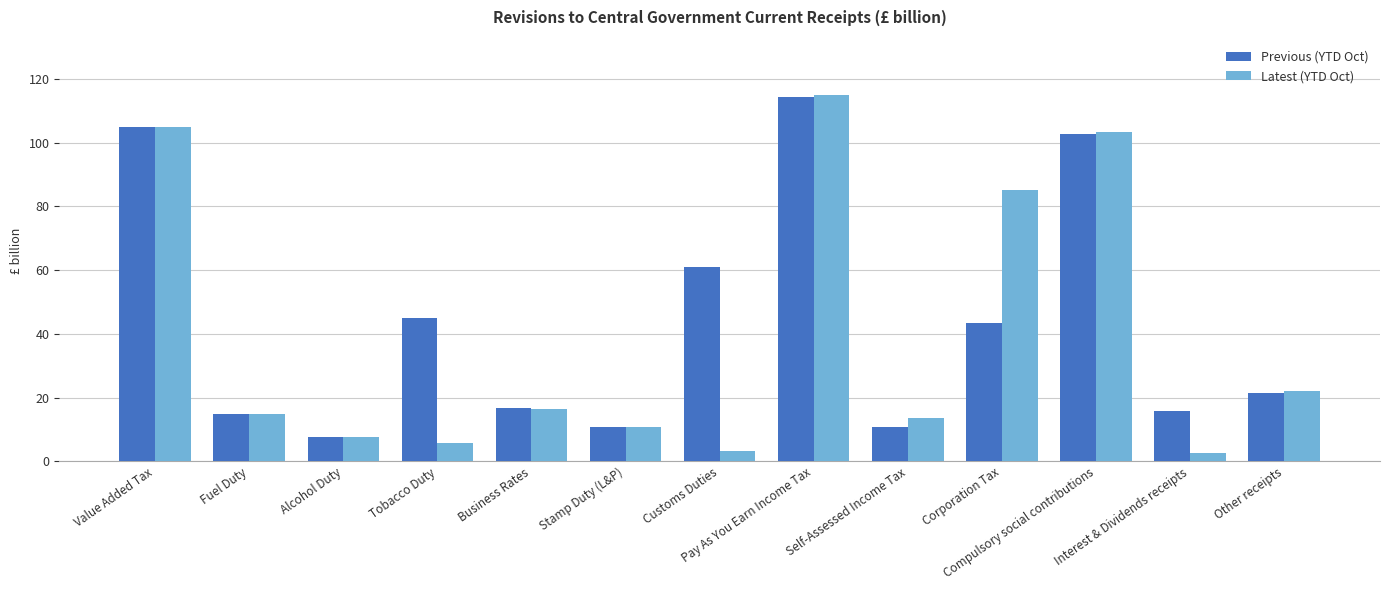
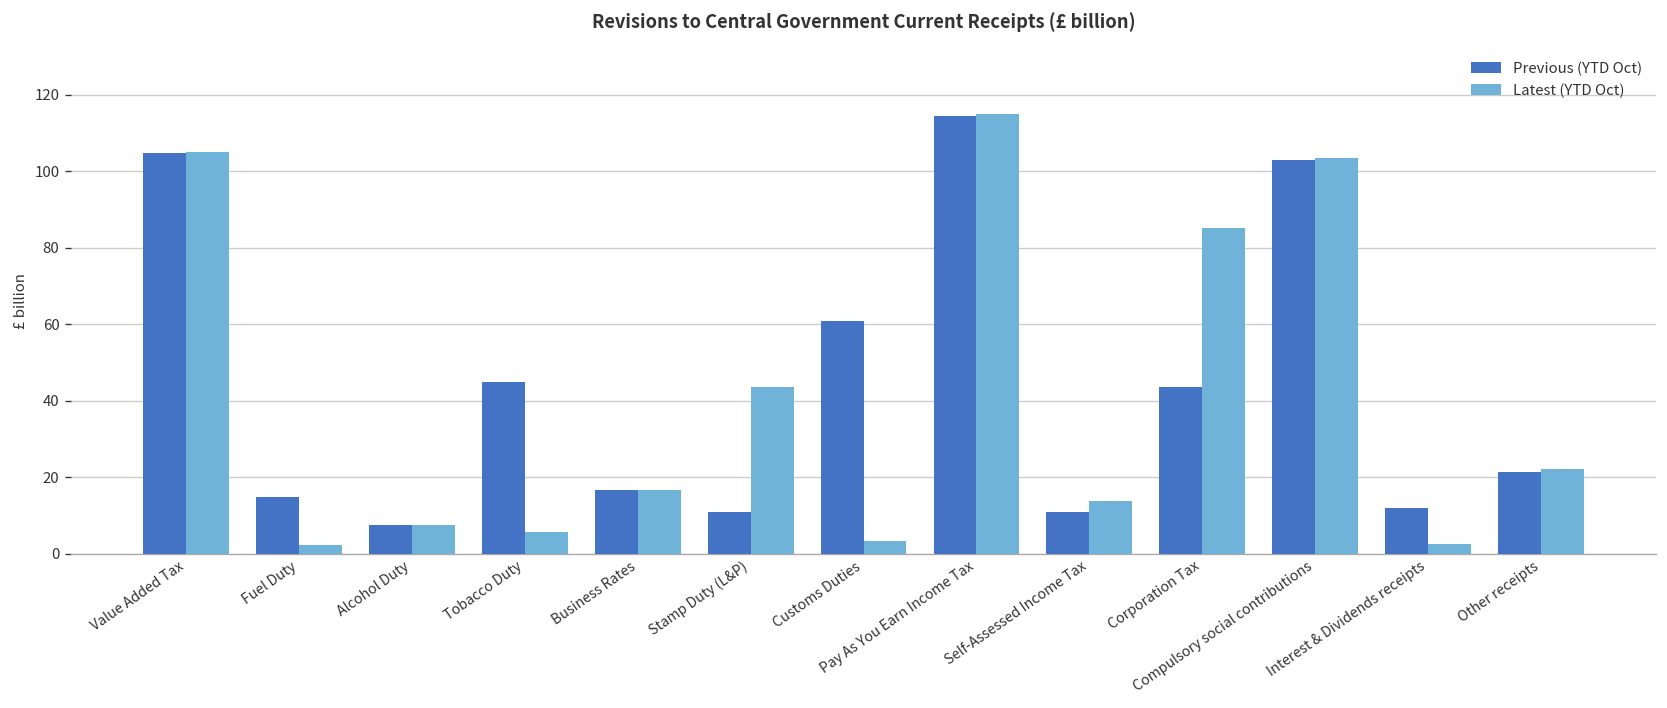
  {
    "Previous (YTD Oct)": {
      "Value Added Tax": 105,
      "Fuel Duty": 15,
      "Alcohol Duty": 8,
      "Tobacco Duty": 45,
      "Business Rates": 17,
      "Stamp Duty (L&P)": 11,
      "Customs Duties": 61,
      "Pay As You Earn Income Tax": 114,
      "Self-Assessed Income Tax": 11,
      "Corporation Tax": 44,
      "Compulsory social contributions": 103,
-     "Interest & Dividends receipts": 16,
+     "Interest & Dividends receipts": 12,
      "Other receipts": 21
    },
    "Latest (YTD Oct)": {
      "Value Added Tax": 105,
-     "Fuel Duty": 15,
+     "Fuel Duty": 2,
      "Alcohol Duty": 8,
      "Tobacco Duty": 6,
      "Business Rates": 17,
-     "Stamp Duty (L&P)": 11,
+     "Stamp Duty (L&P)": 44,
      "Customs Duties": 3,
      "Pay As You Earn Income Tax": 115,
      "Self-Assessed Income Tax": 14,
      "Corporation Tax": 85,
      "Compulsory social contributions": 103,
      "Interest & Dividends receipts": 3,
      "Other receipts": 22
    }
  }
